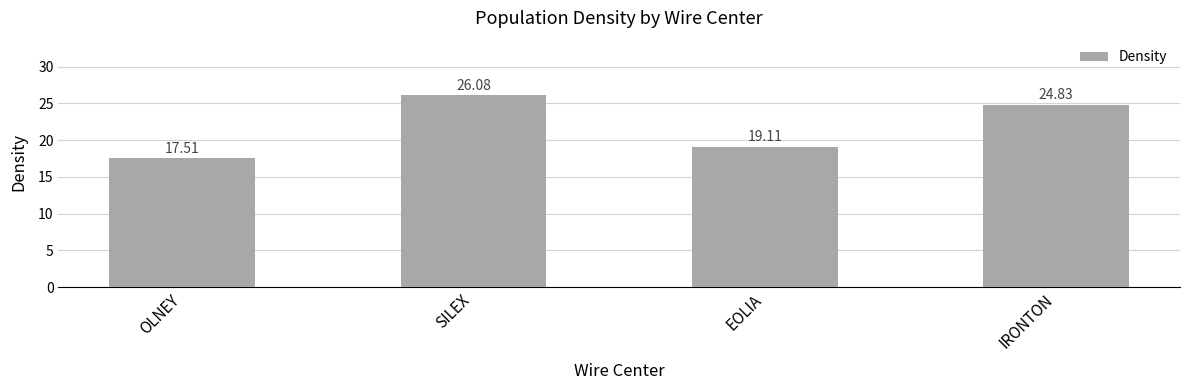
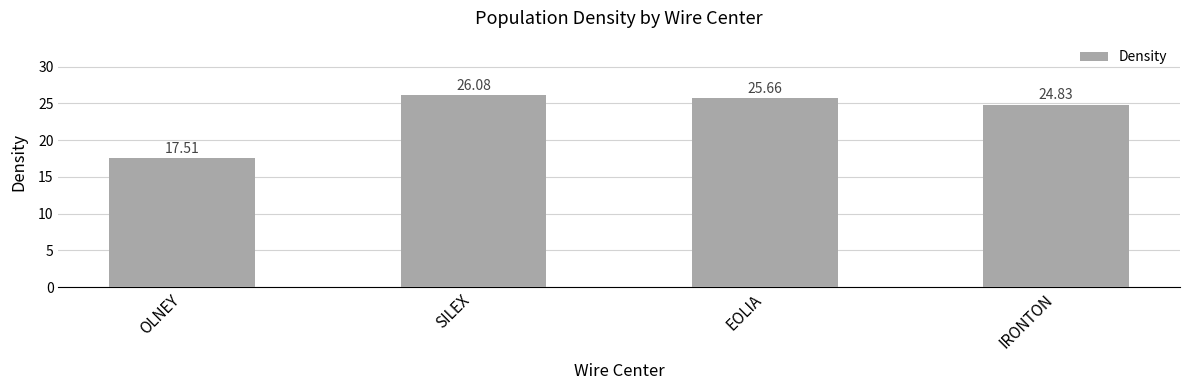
  {
    "OLNEY": 17.51,
    "SILEX": 26.08,
-   "EOLIA": 19.11,
+   "EOLIA": 25.66,
    "IRONTON": 24.83
  }
